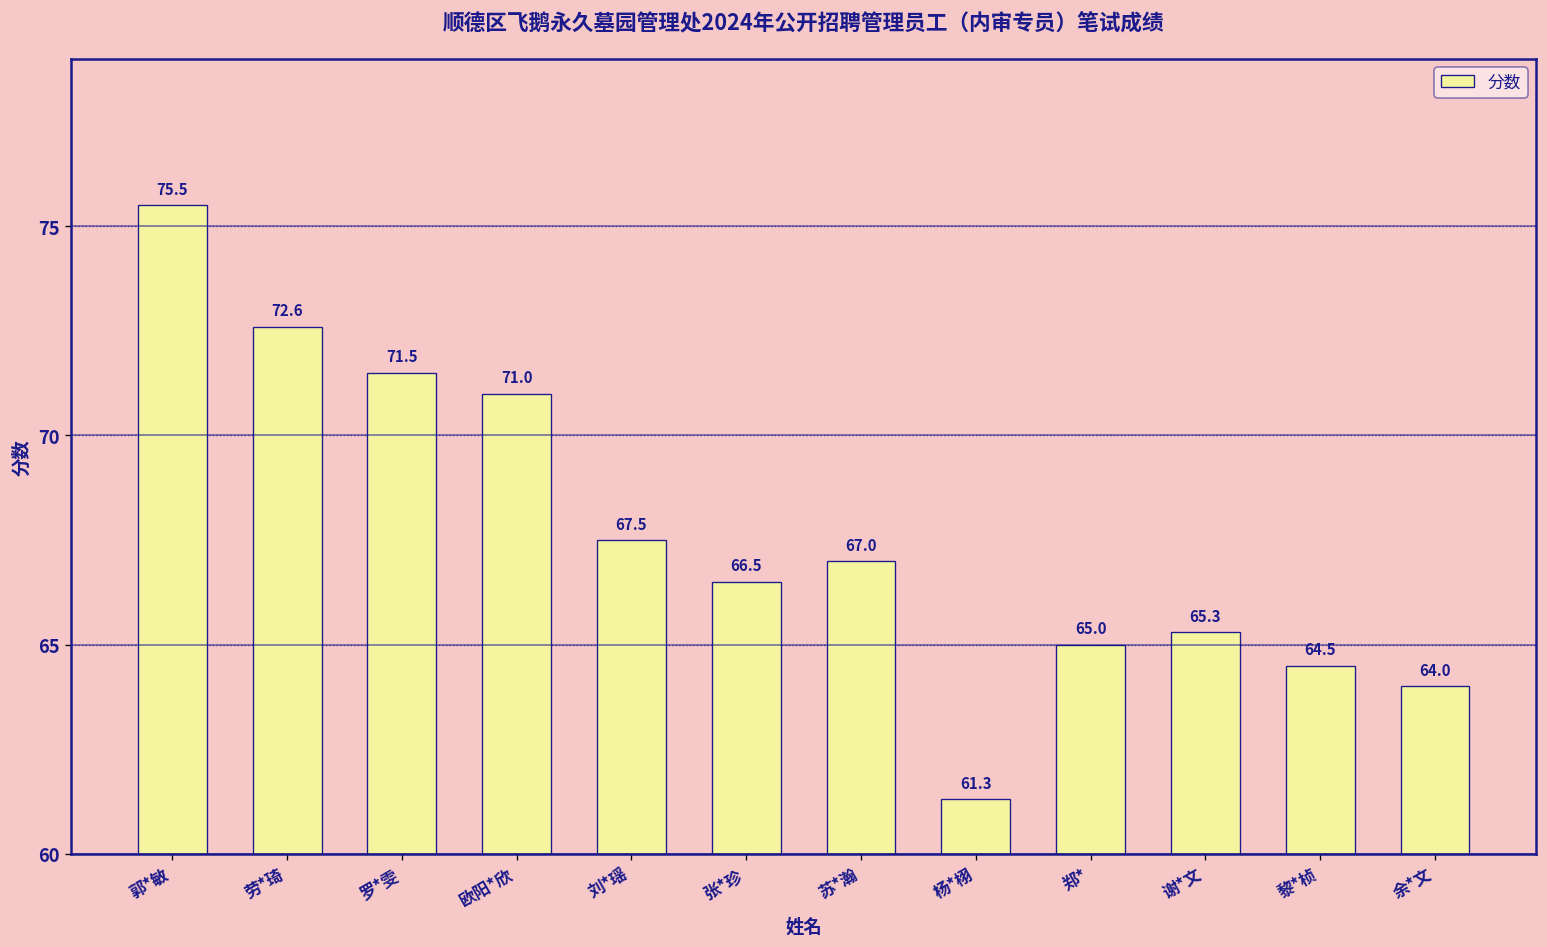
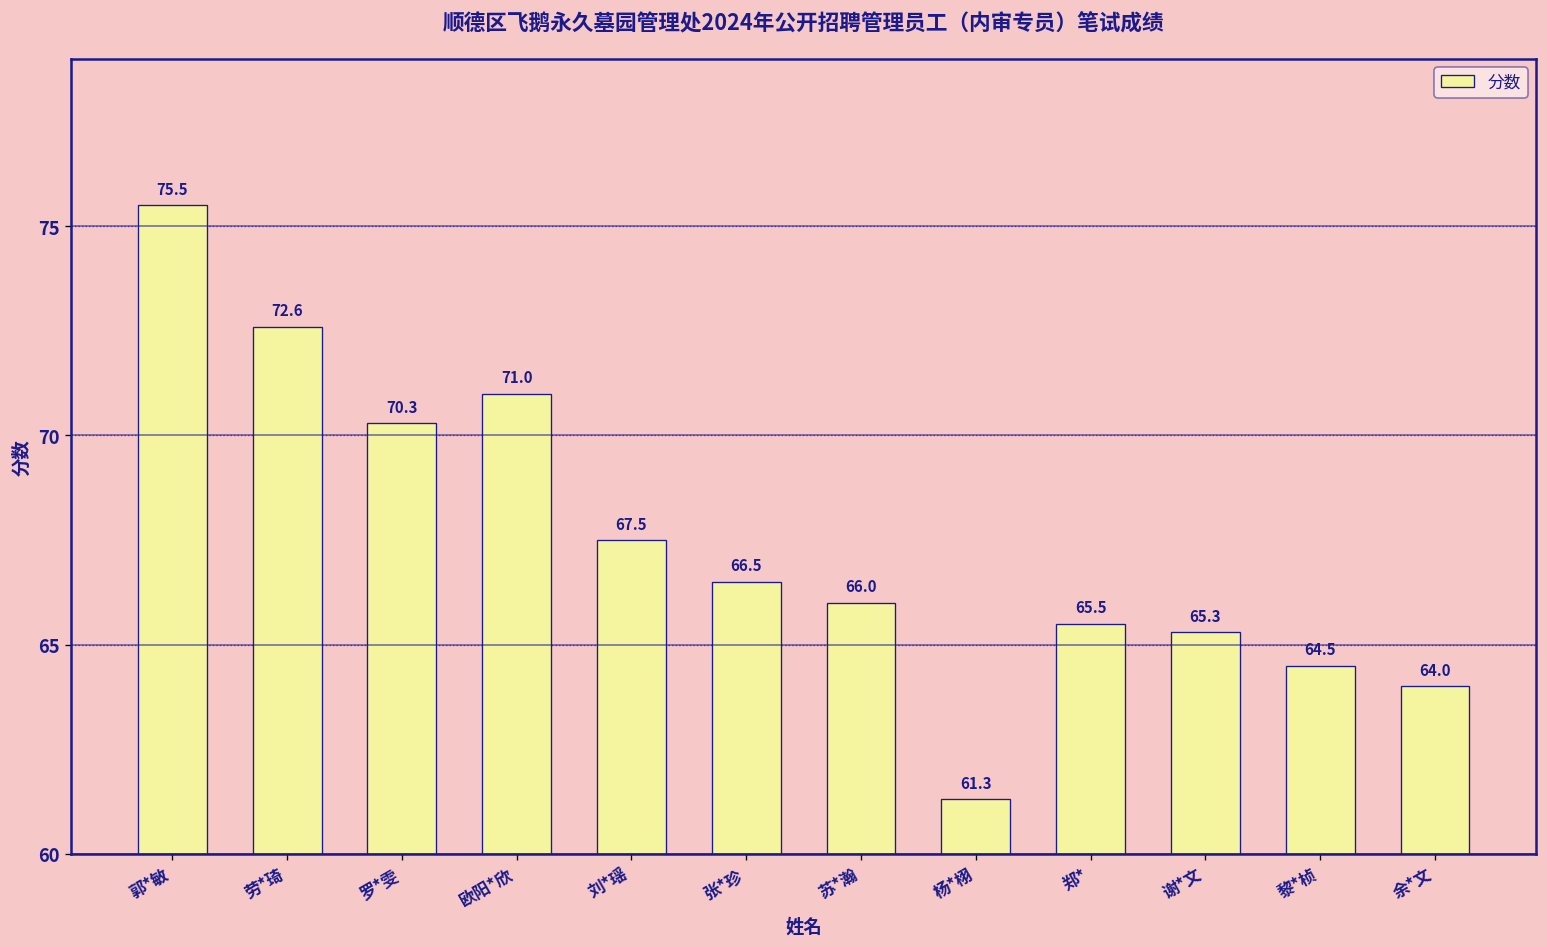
  {
    "郭*敏": 75.5,
    "劳*琦": 72.6,
-   "罗*雯": 71.5,
+   "罗*雯": 70.3,
    "欧阳*欣": 71.0,
    "刘*瑶": 67.5,
    "张*珍": 66.5,
-   "苏*瀚": 67.0,
+   "苏*瀚": 66.0,
    "杨*栩": 61.3,
-   "郑*": 65.0,
+   "郑*": 65.5,
    "谢*文": 65.3,
    "黎*桢": 64.5,
    "余*文": 64.0
  }
